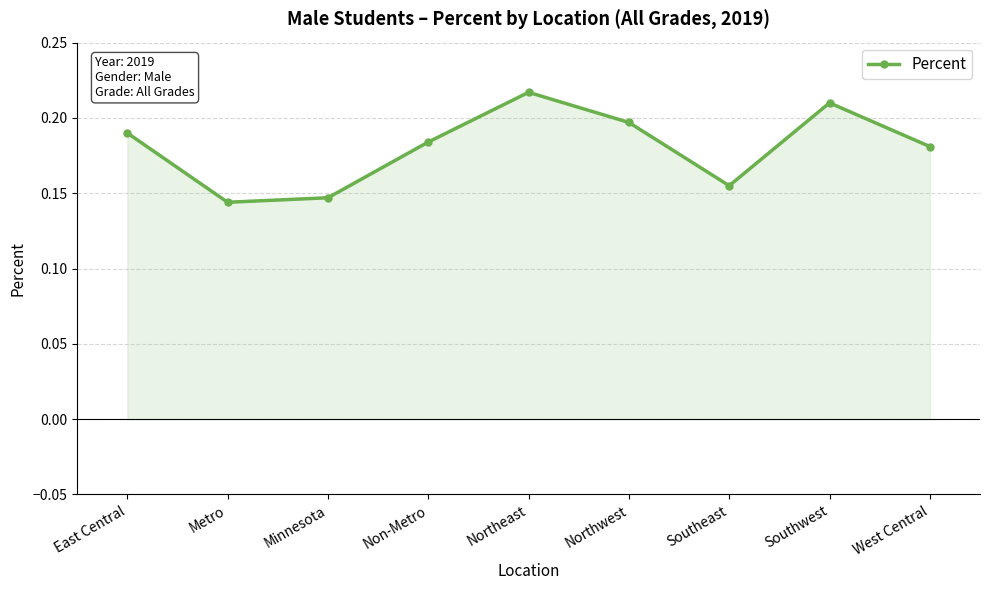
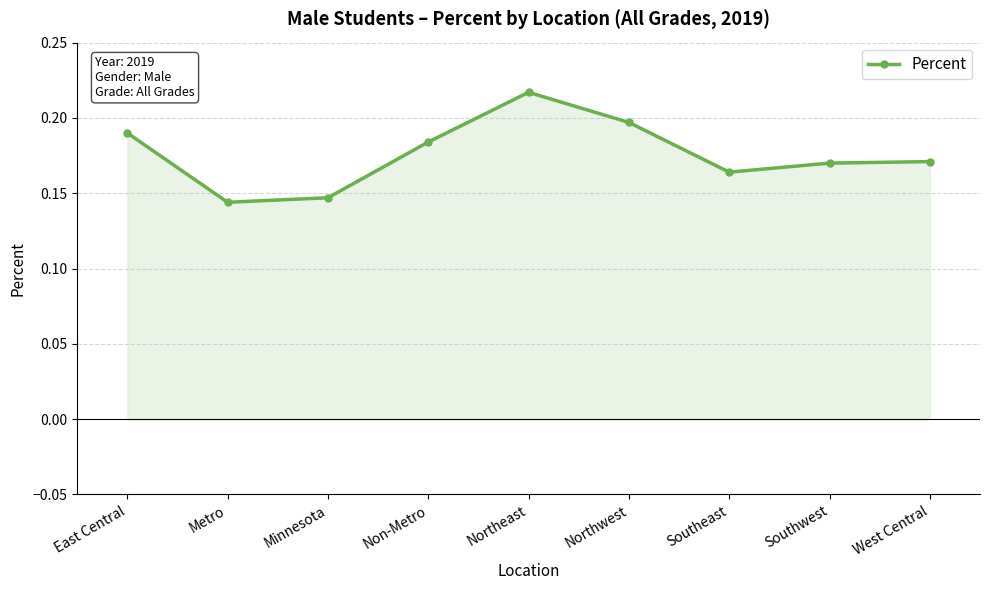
  {
    "East Central": 0.190,
    "Metro": 0.144,
    "Minnesota": 0.147,
    "Non-Metro": 0.184,
    "Northeast": 0.217,
    "Northwest": 0.197,
-   "Southeast": 0.155,
-   "Southwest": 0.21,
-   "West Central": 0.181
+   "Southeast": 0.164,
+   "Southwest": 0.17,
+   "West Central": 0.171
  }
